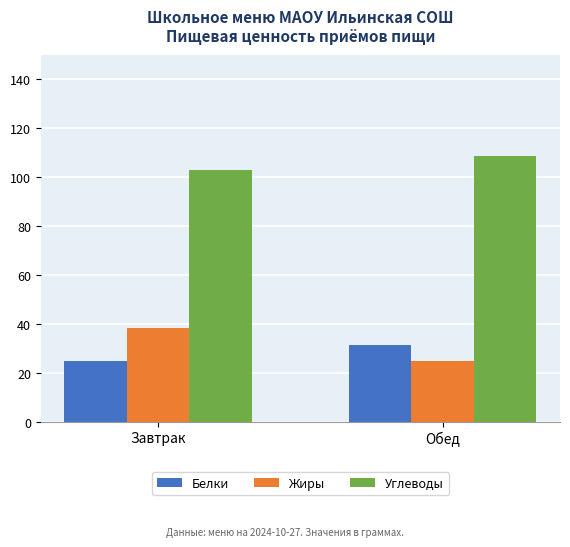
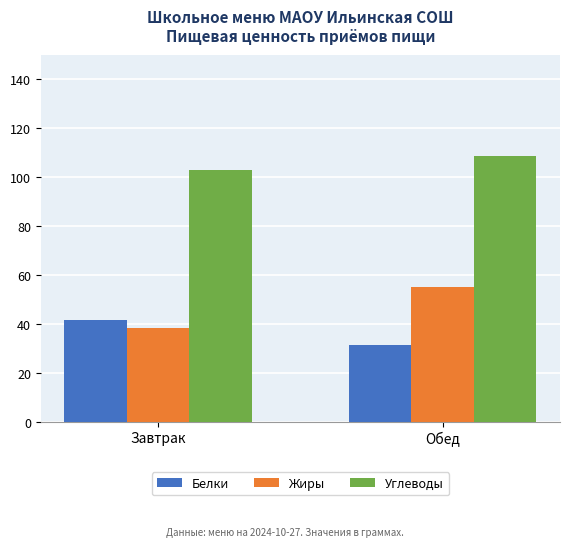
  {
    "Белки": {
-     "Завтрак": 25,
+     "Завтрак": 42,
      "Обед": 32
    },
    "Жиры": {
      "Завтрак": 38,
-     "Обед": 25
+     "Обед": 55
    },
    "Углеводы": {
      "Завтрак": 103,
      "Обед": 109
    }
  }
